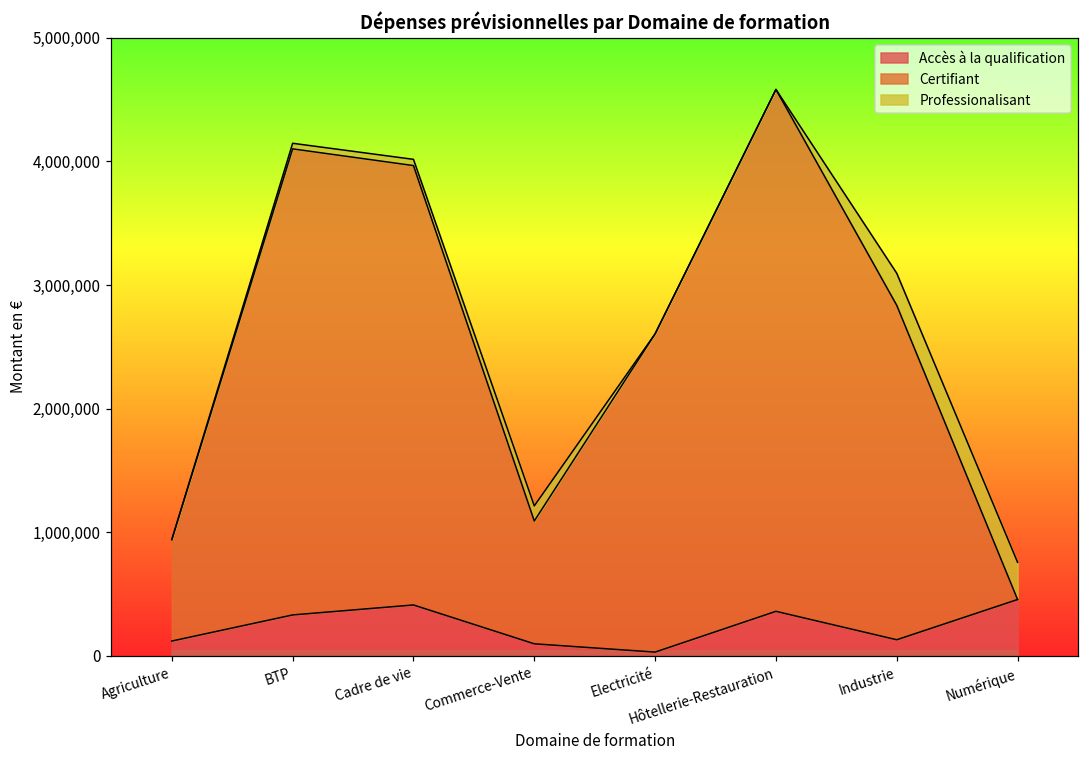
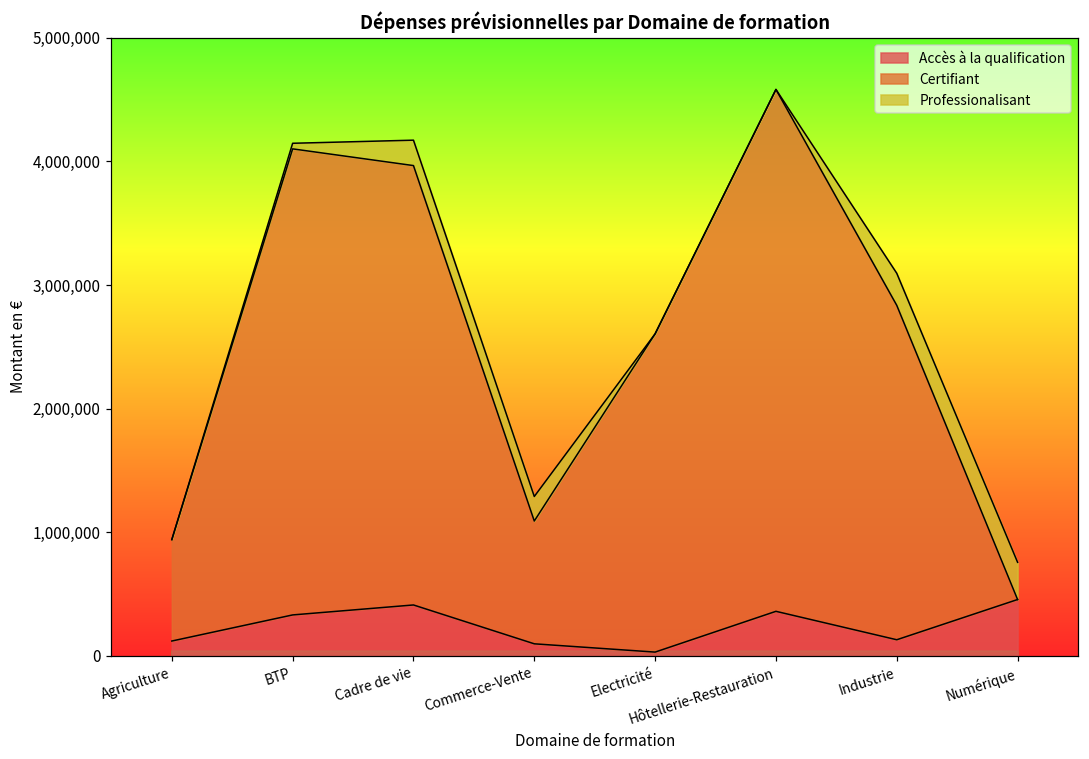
  {
    "Professionalisant": {
      "BTP": "50,000",
-     "Cadre de vie": "50,000",
-     "Commerce-Vente": "120,000",
+     "Cadre de vie": "210,000",
+     "Commerce-Vente": "200,000",
      "Industrie": "260,000",
      "Numérique": "300,000"
    }
  }
